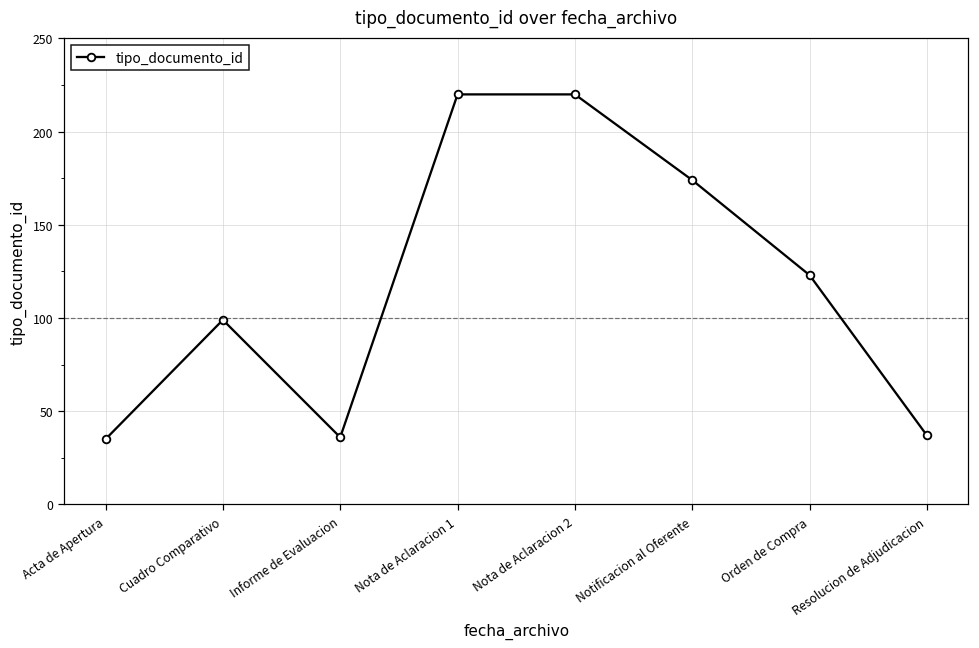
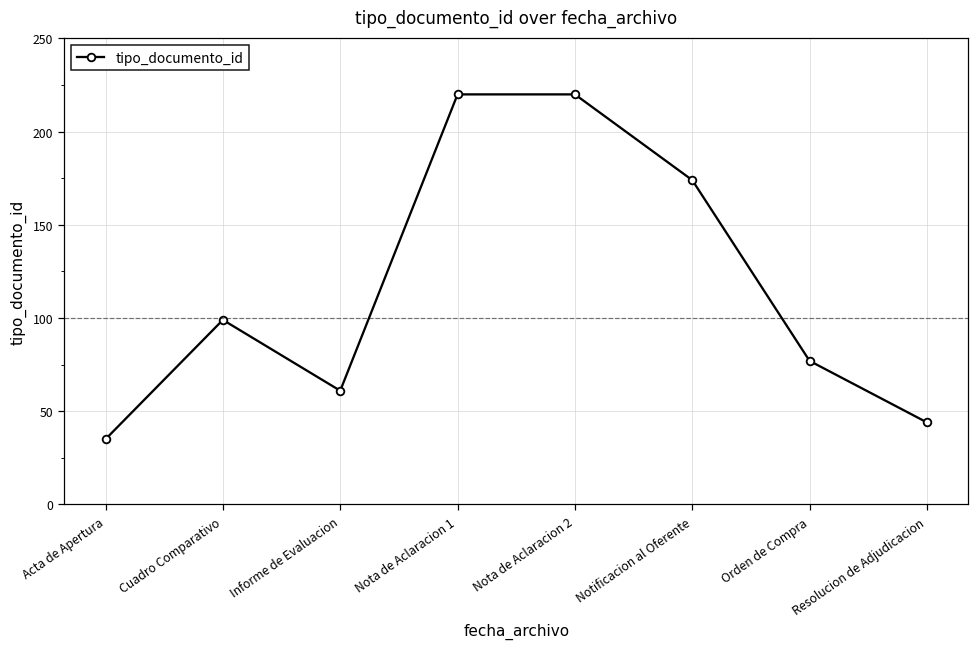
  {
    "Acta de Apertura": 35,
    "Cuadro Comparativo": 99,
-   "Informe de Evaluacion": 36,
+   "Informe de Evaluacion": 61,
    "Nota de Aclaracion 1": 220,
    "Nota de Aclaracion 2": 220,
    "Notificacion al Oferente": 174,
-   "Orden de Compra": 123,
-   "Resolucion de Adjudicacion": 37
+   "Orden de Compra": 77,
+   "Resolucion de Adjudicacion": 44
  }
